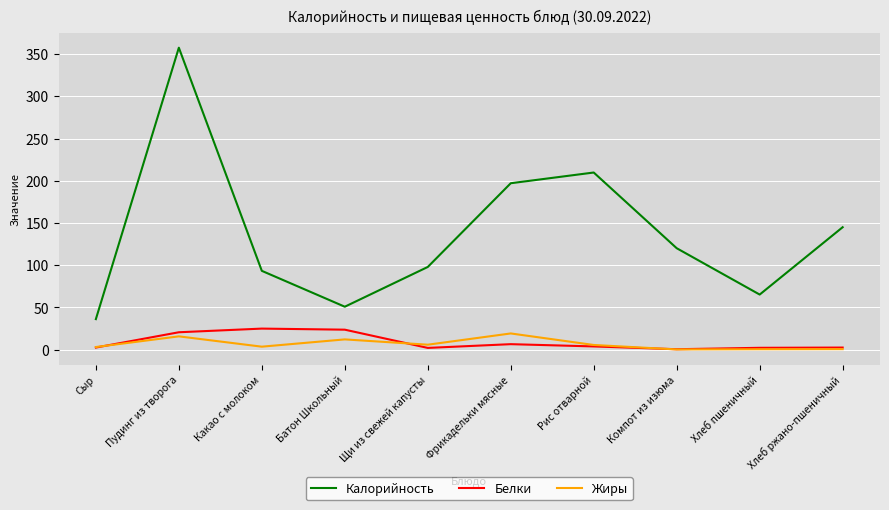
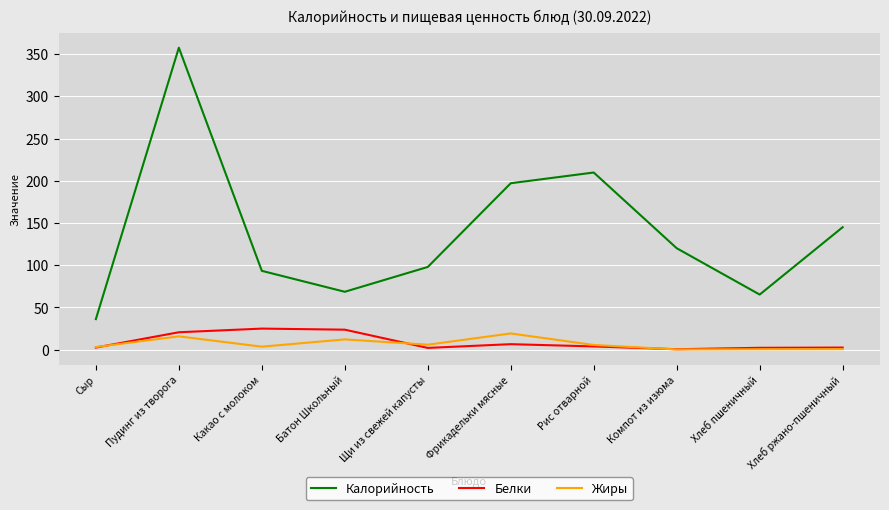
  {
    "Калорийность": {
      "Сыр": 40,
      "Пудинг из творога": 360,
      "Какао с молоком": 90,
-     "Батон Школьный": 50,
+     "Батон Школьный": 70,
      "Щи из свежей капусты": 100,
      "Фрикадельки мясные": 200,
      "Рис отварной": 210,
      "Компот из изюма": 120,
      "Хлеб пшеничный": 70,
      "Хлеб ржано-пшеничный": 140
    },
    "Белки": {
      "Пудинг из творога": 20,
      "Какао с молоком": 20,
      "Батон Школьный": 20,
      "Щи из свежей капусты": 0,
      "Фрикадельки мясные": 10
    },
    "Жиры": {
      "Пудинг из творога": 20,
      "Какао с молоком": 0,
      "Батон Школьный": 10,
      "Щи из свежей капусты": 10,
      "Фрикадельки мясные": 20
    }
  }
